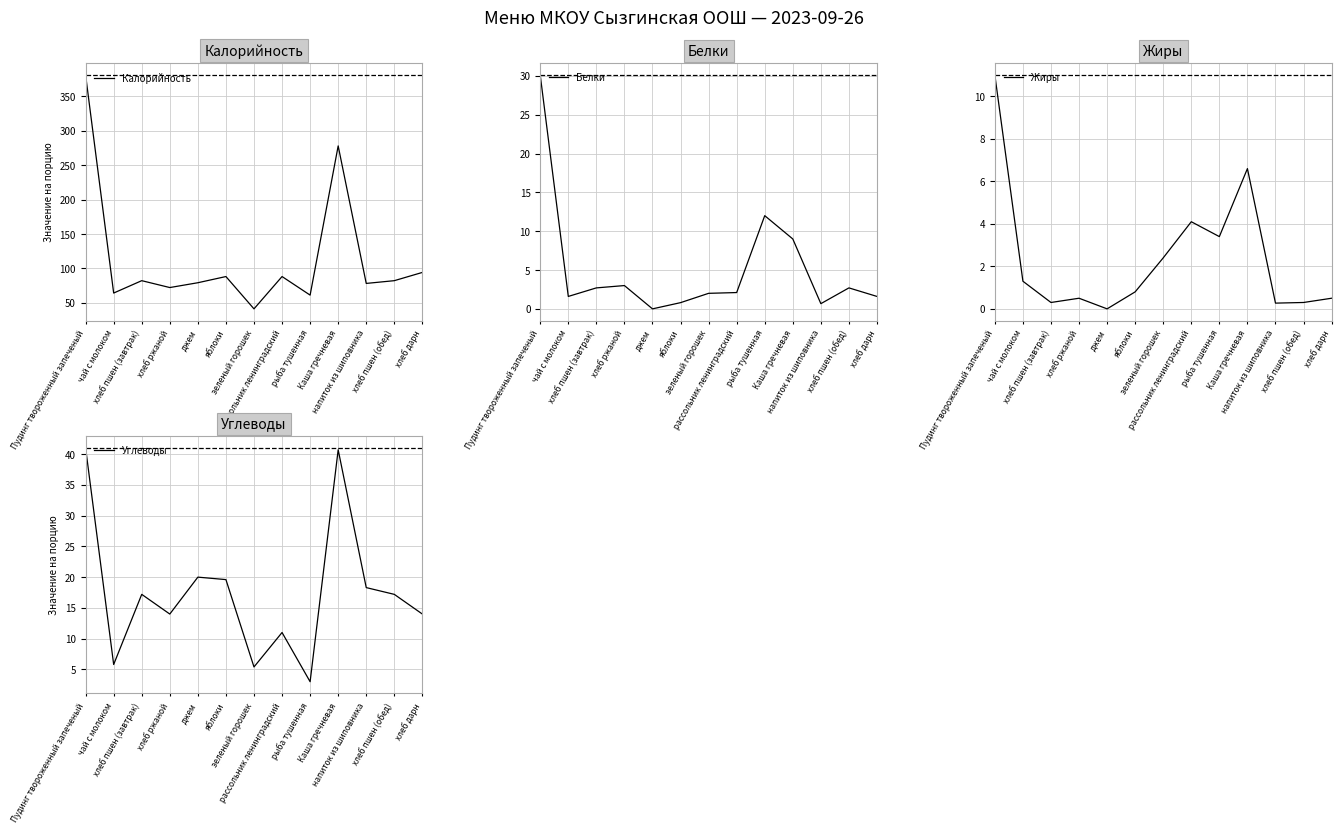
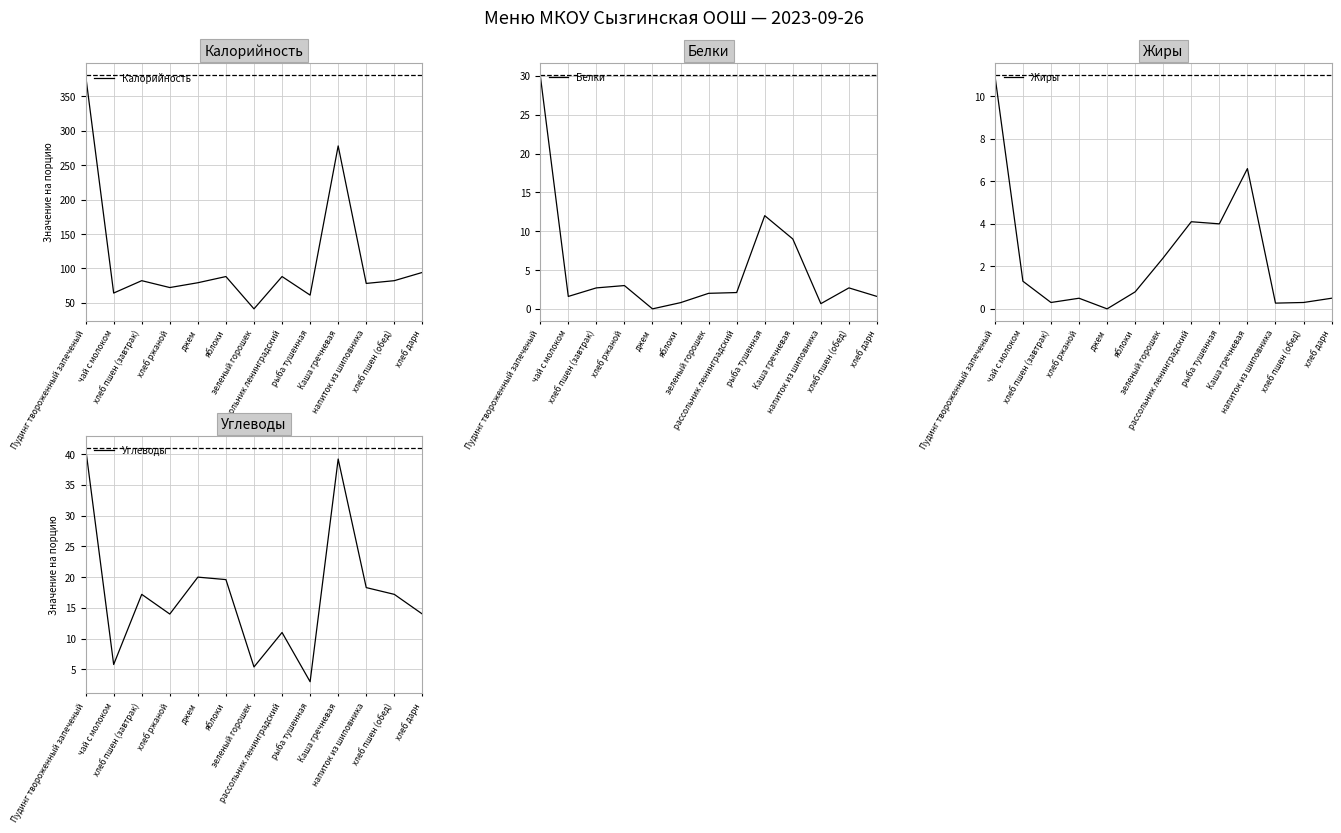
  {
    "Калорийность": {
      "Пудинг твороженный запеченый": 380,
      "чай с молоком": 60,
      "хлеб пшен (завтрак)": 80,
      "хлеб ржаной": 70,
      "джем": 80,
      "яблоки": 90,
      "зеленый горошек": 40,
      "рассольник ленинградский": 90,
      "рыба тушенная": 60,
      "Каша гречневая": 280,
      "напиток из шиповника": 80,
      "хлеб пшен (обед)": 80,
      "хлеб дарн": 90
    },
    "Белки": {
      "Пудинг твороженный запеченый": 30,
      "чай с молоком": 2,
      "хлеб пшен (завтрак)": 3,
      "хлеб ржаной": 3,
      "джем": 0,
      "яблоки": 1,
      "зеленый горошек": 2,
      "рассольник ленинградский": 2,
      "рыба тушенная": 12,
      "Каша гречневая": 9,
      "напиток из шиповника": 1,
      "хлеб пшен (обед)": 3,
      "хлеб дарн": 2
    },
    "Жиры": {
      "Пудинг твороженный запеченый": 11.0,
      "чай с молоком": 1.3,
      "хлеб пшен (завтрак)": 0.3,
      "хлеб ржаной": 0.5,
      "джем": 0.0,
      "яблоки": 0.8,
      "зеленый горошек": 2.4,
      "рассольник ленинградский": 4.1,
-     "рыба тушенная": 3.4,
+     "рыба тушенная": 4.0,
      "Каша гречневая": 6.6,
      "напиток из шиповника": 0.3,
      "хлеб пшен (обед)": 0.3,
      "хлеб дарн": 0.5
    },
    "Углеводы": {
      "Пудинг твороженный запеченый": 41,
      "чай с молоком": 6,
      "хлеб пшен (завтрак)": 17,
      "хлеб ржаной": 14,
      "джем": 20,
      "яблоки": 20,
      "зеленый горошек": 5,
      "рассольник ленинградский": 11,
      "рыба тушенная": 3,
-     "Каша гречневая": 41,
+     "Каша гречневая": 39,
      "напиток из шиповника": 18,
      "хлеб пшен (обед)": 17,
      "хлеб дарн": 14
    }
  }
